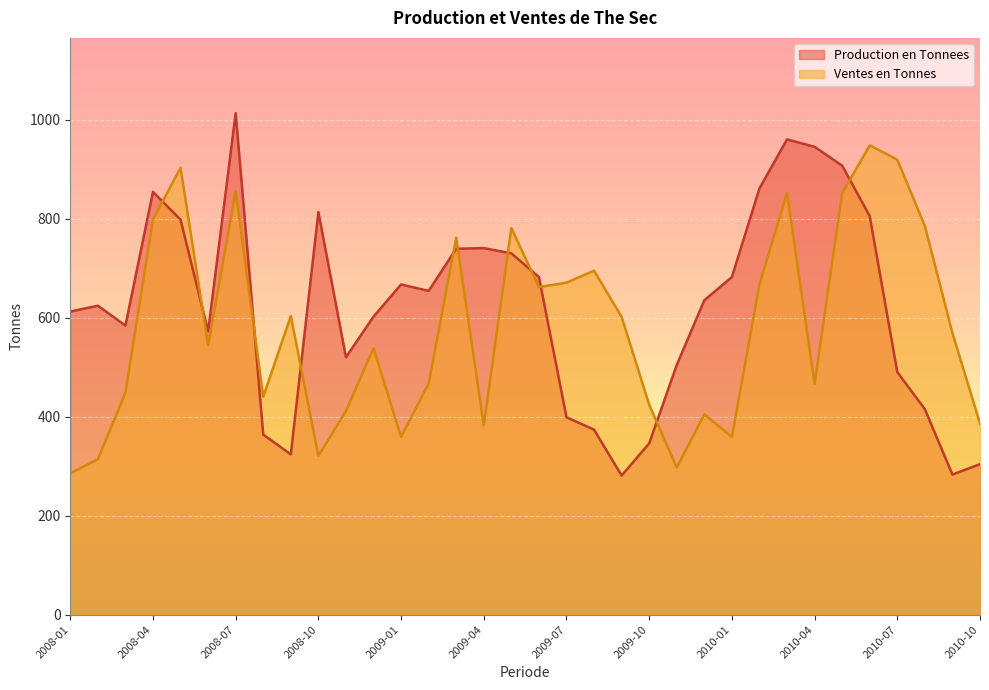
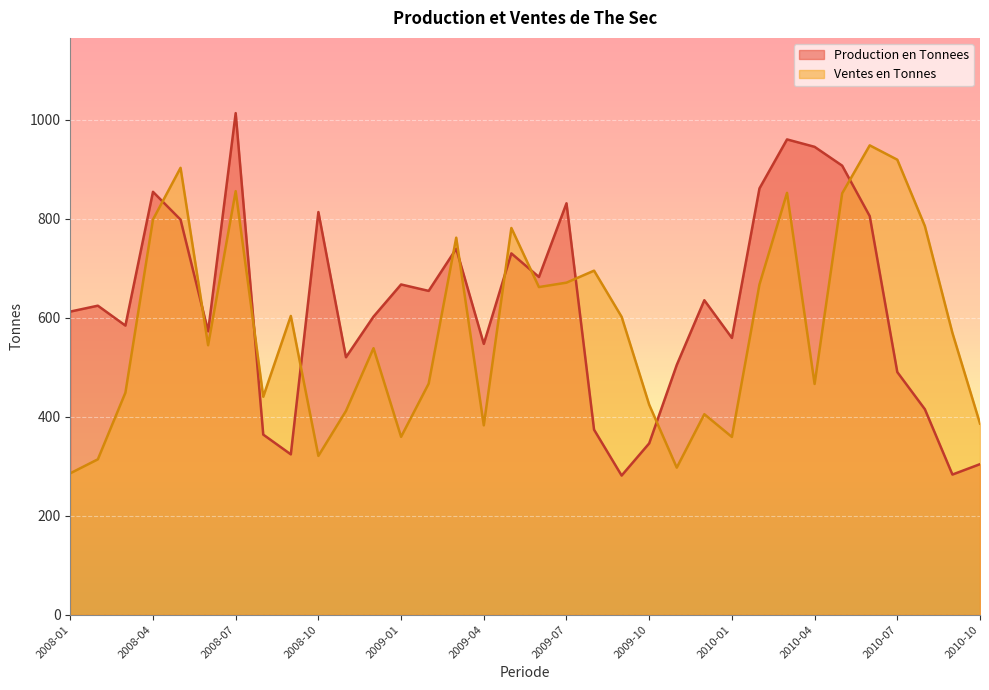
  {
    "Production en Tonnees": {
      "2008-04": 850,
      "2008-07": 1010,
      "2008-10": 810,
      "2009-01": 670,
-     "2009-04": 740,
-     "2009-07": 400,
+     "2009-04": 550,
+     "2009-07": 830,
      "2009-10": 350,
-     "2010-01": 680,
+     "2010-01": 560,
      "2010-04": 950,
      "2010-07": 490
    }
  }
